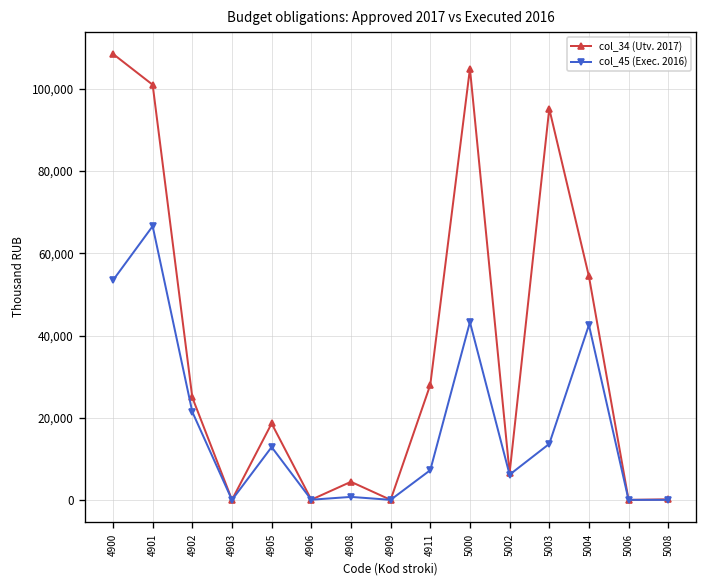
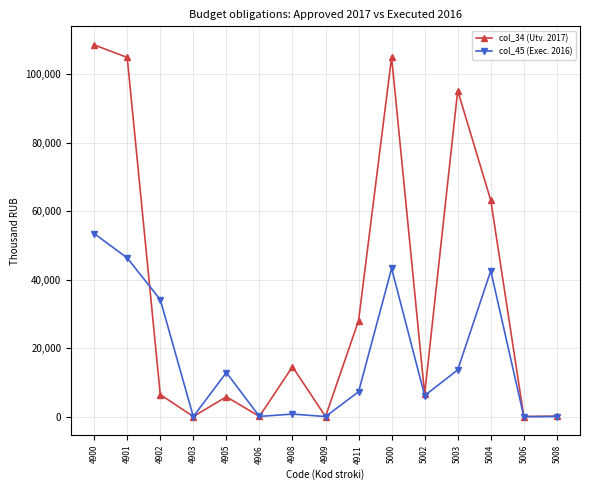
  {
    "col_34 (Utv. 2017)": {
      "4900": "109,000",
-     "4901": "101,000",
-     "4902": "25,000",
-     "4905": "19,000",
-     "4908": "4,000",
+     "4901": "105,000",
+     "4902": "6,000",
+     "4905": "6,000",
+     "4908": "15,000",
      "4911": "28,000",
      "5000": "105,000",
      "5003": "95,000",
-     "5004": "54,000"
+     "5004": "63,000"
    },
    "col_45 (Exec. 2016)": {
      "4900": "53,000",
-     "4901": "67,000",
-     "4902": "21,000",
+     "4901": "46,000",
+     "4902": "34,000",
      "4905": "13,000",
      "4908": "1,000",
      "4911": "7,000",
      "5000": "43,000",
      "5003": "14,000",
      "5004": "43,000"
    }
  }
